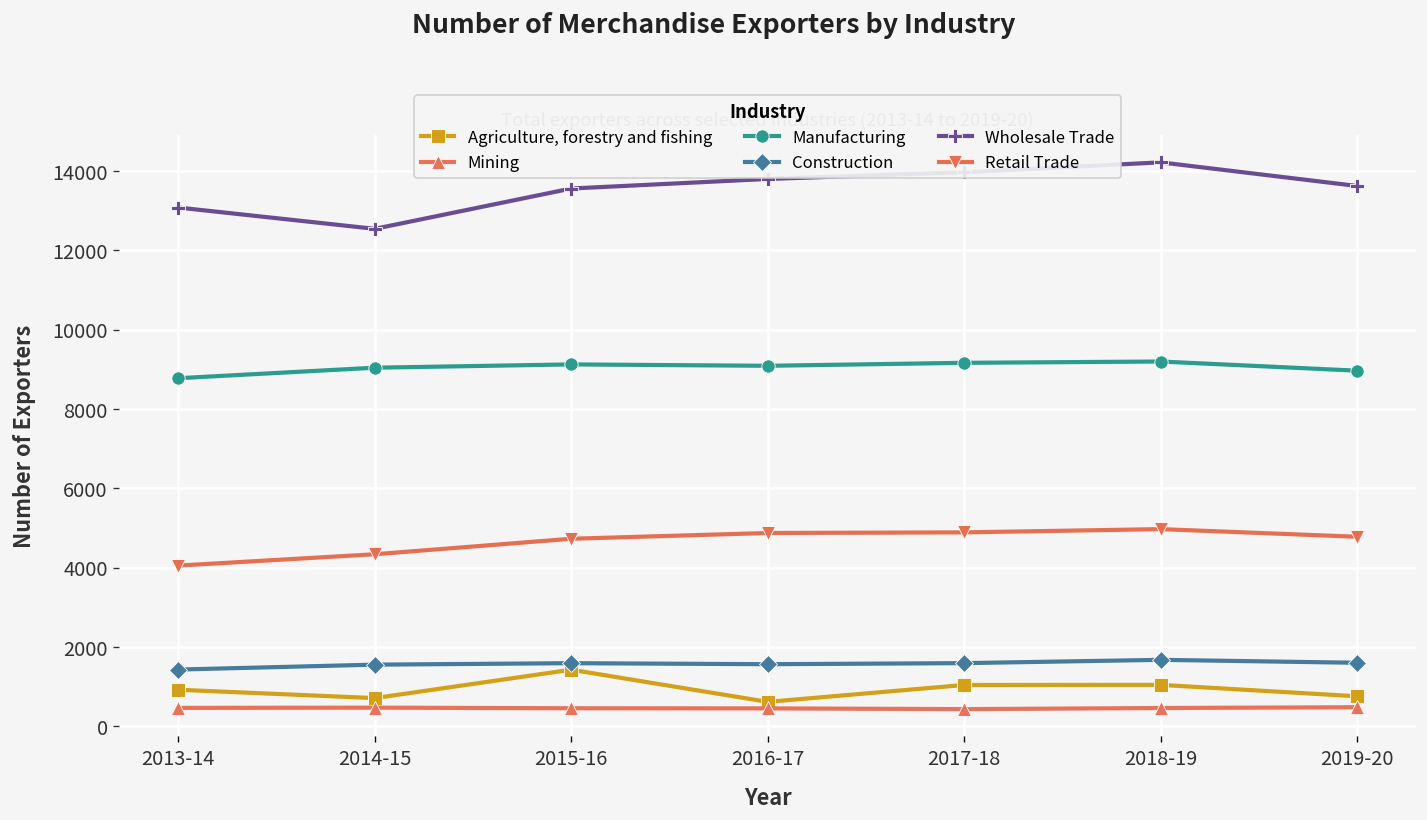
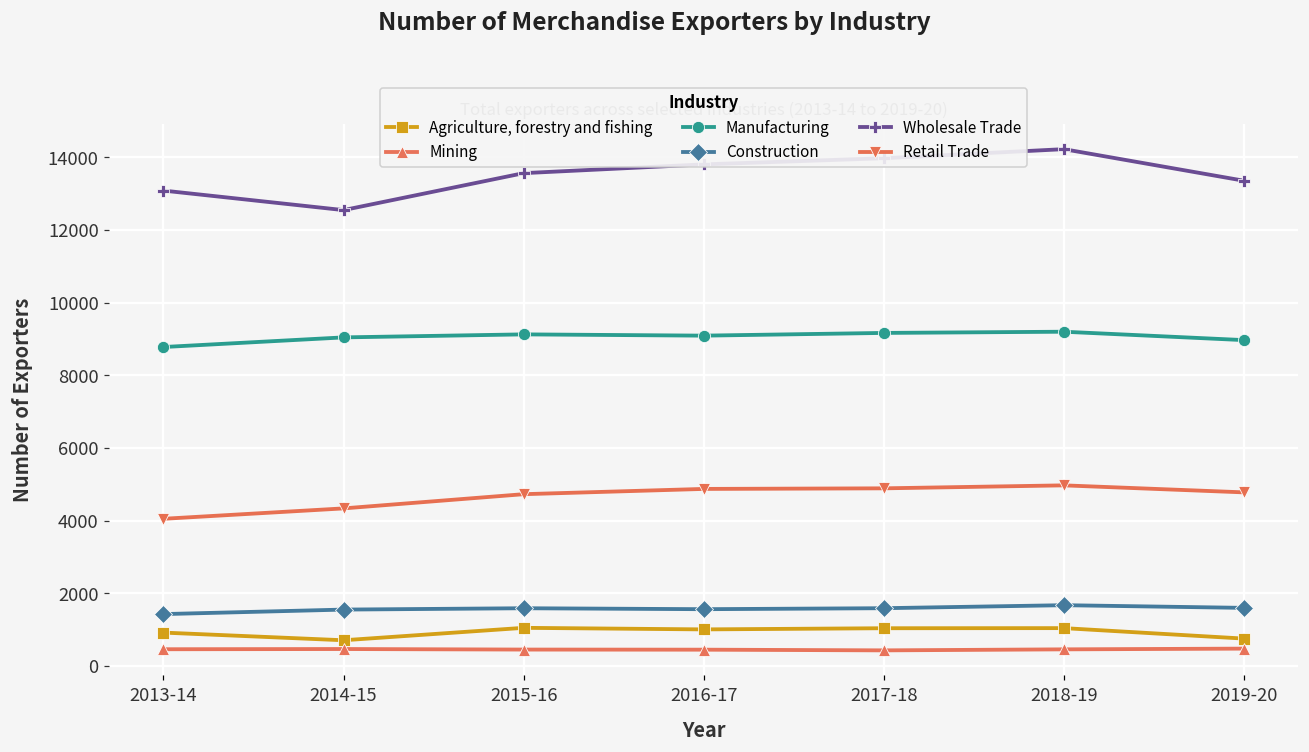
  {
    "Agriculture, forestry and fishing": {
      "2013-14": 900,
      "2014-15": 700,
-     "2015-16": 1400,
-     "2016-17": 600,
+     "2015-16": 1100,
+     "2016-17": 1000,
      "2017-18": 1000,
      "2018-19": 1000,
      "2019-20": 800
    },
    "Wholesale Trade": {
      "2013-14": 13100,
      "2014-15": 12500,
      "2015-16": 13600,
      "2016-17": 13800,
      "2018-19": 14200,
-     "2019-20": 13600
+     "2019-20": 13400
    }
  }
